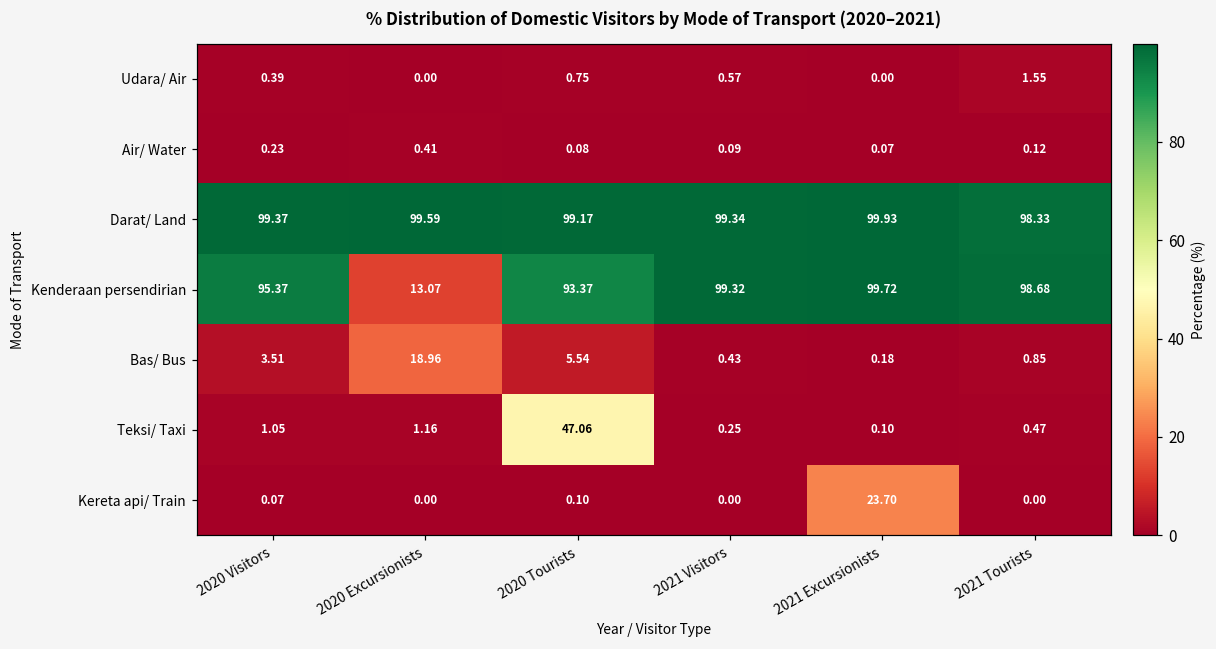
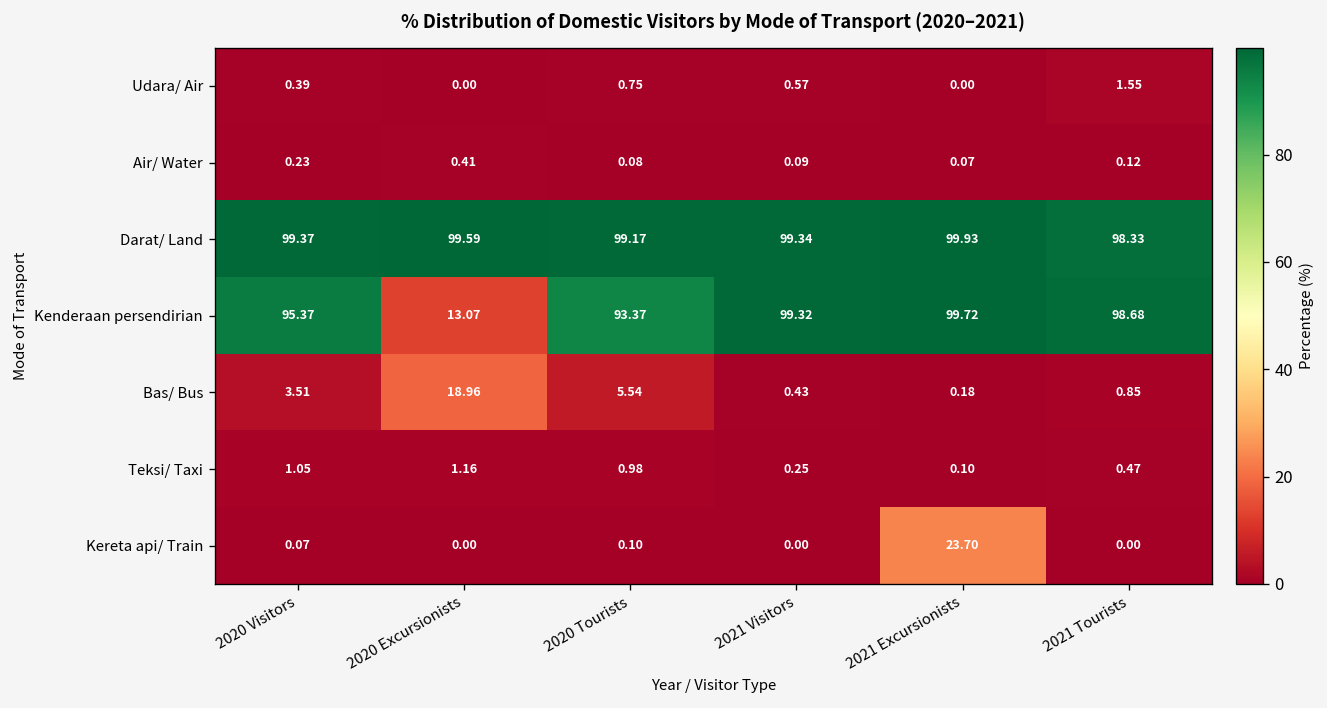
  {
    "Udara/ Air": {
      "2020 Visitors": 0.39,
      "2020 Excursionists": 0.00,
      "2020 Tourists": 0.75,
      "2021 Visitors": 0.57,
      "2021 Excursionists": 0.00,
      "2021 Tourists": 1.55
    },
    "Air/ Water": {
      "2020 Visitors": 0.23,
      "2020 Excursionists": 0.41,
      "2020 Tourists": 0.08,
      "2021 Visitors": 0.09,
      "2021 Excursionists": 0.07,
      "2021 Tourists": 0.12
    },
    "Darat/ Land": {
      "2020 Visitors": 99.37,
      "2020 Excursionists": 99.59,
      "2020 Tourists": 99.17,
      "2021 Visitors": 99.34,
      "2021 Excursionists": 99.93,
      "2021 Tourists": 98.33
    },
    "Kenderaan persendirian": {
      "2020 Visitors": 95.37,
      "2020 Excursionists": 13.07,
      "2020 Tourists": 93.37,
      "2021 Visitors": 99.32,
      "2021 Excursionists": 99.72,
      "2021 Tourists": 98.68
    },
    "Bas/ Bus": {
      "2020 Visitors": 3.51,
      "2020 Excursionists": 18.96,
      "2020 Tourists": 5.54,
      "2021 Visitors": 0.43,
      "2021 Excursionists": 0.18,
      "2021 Tourists": 0.85
    },
    "Teksi/ Taxi": {
      "2020 Visitors": 1.05,
      "2020 Excursionists": 1.16,
-     "2020 Tourists": 47.06,
+     "2020 Tourists": 0.98,
      "2021 Visitors": 0.25,
      "2021 Excursionists": 0.10,
      "2021 Tourists": 0.47
    },
    "Kereta api/ Train": {
      "2020 Visitors": 0.07,
      "2020 Excursionists": 0.00,
      "2020 Tourists": 0.10,
      "2021 Visitors": 0.00,
      "2021 Excursionists": 23.70,
      "2021 Tourists": 0.00
    }
  }
